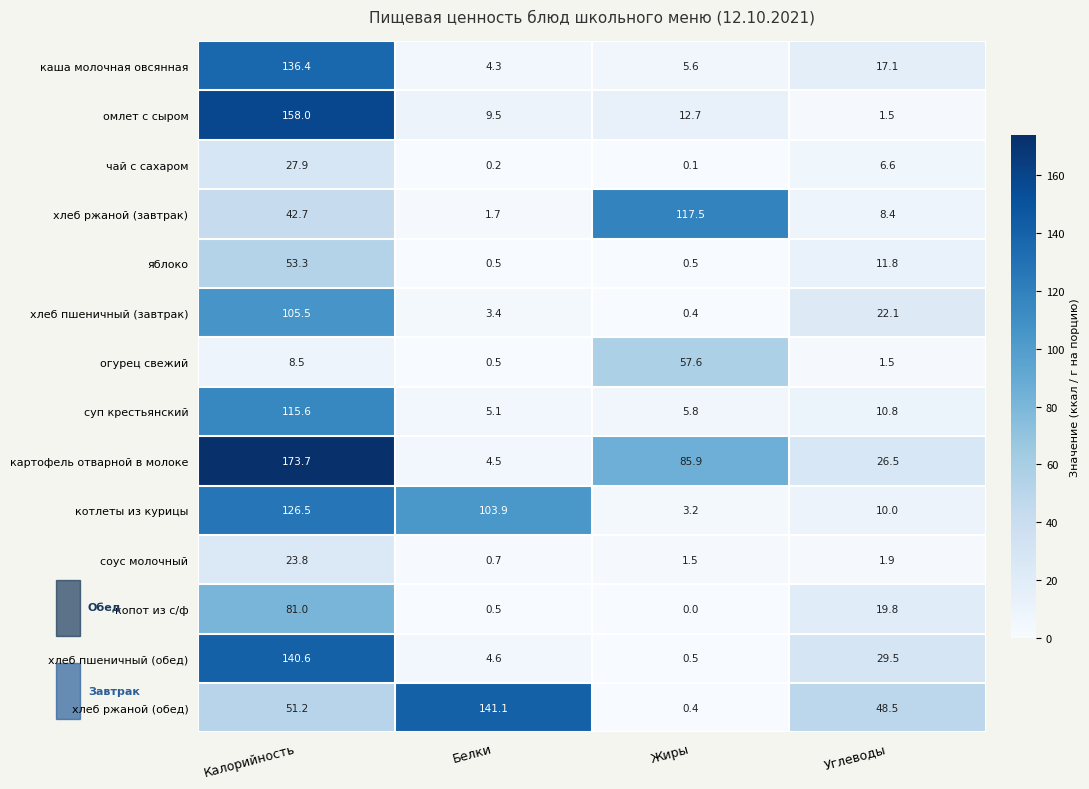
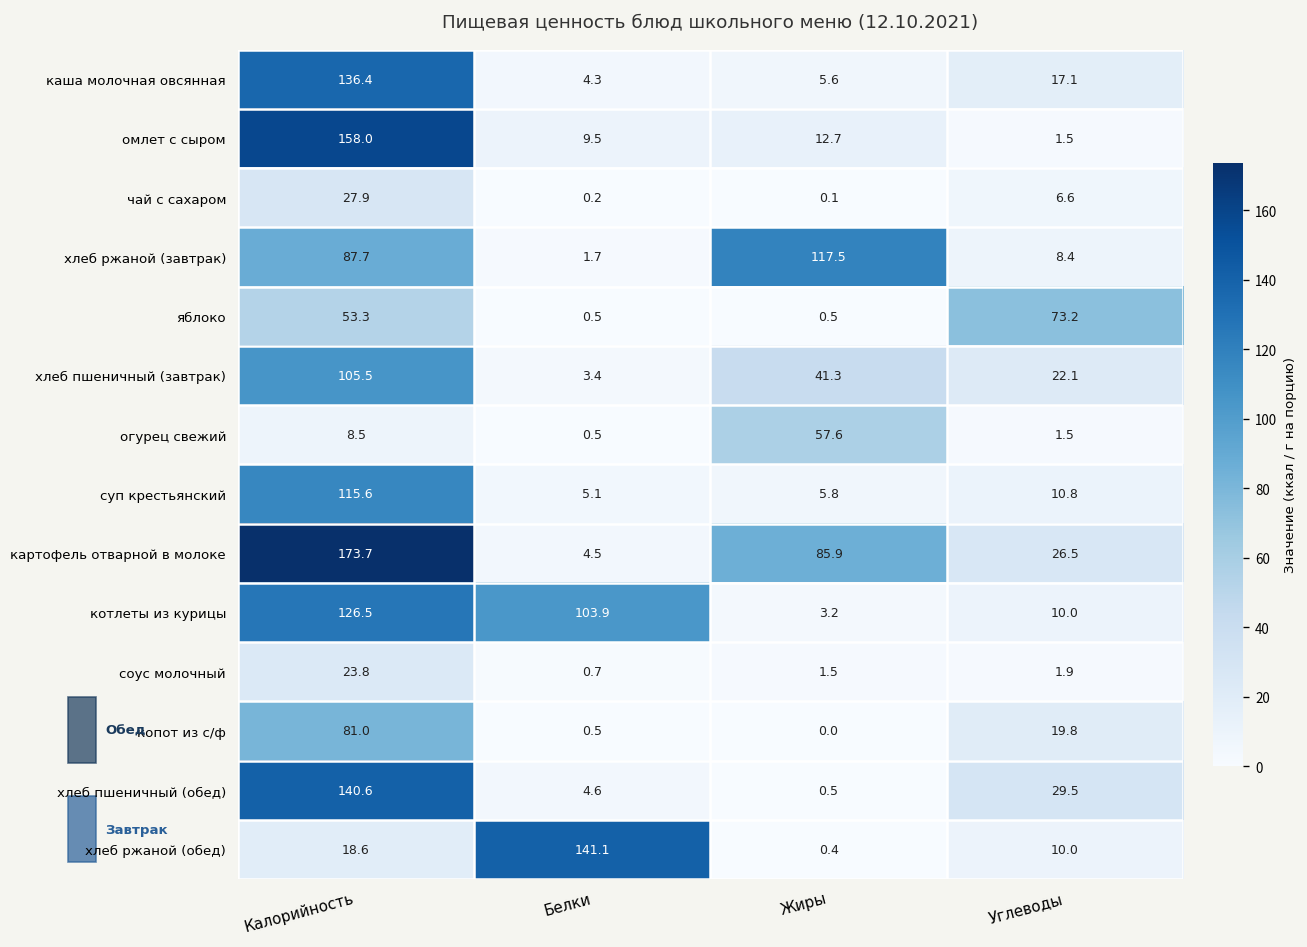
  {
    "каша молочная овсянная": {
      "Калорийность": 136.4,
      "Белки": 4.3,
      "Жиры": 5.6,
      "Углеводы": 17.1
    },
    "омлет с сыром": {
      "Калорийность": 158.0,
      "Белки": 9.5,
      "Жиры": 12.7,
      "Углеводы": 1.5
    },
    "чай с сахаром": {
      "Калорийность": 27.9,
      "Белки": 0.2,
      "Жиры": 0.1,
      "Углеводы": 6.6
    },
    "хлеб ржаной (завтрак)": {
-     "Калорийность": 42.7,
+     "Калорийность": 87.7,
      "Белки": 1.7,
      "Жиры": 117.5,
      "Углеводы": 8.4
    },
    "яблоко": {
      "Калорийность": 53.3,
      "Белки": 0.5,
      "Жиры": 0.5,
-     "Углеводы": 11.8
+     "Углеводы": 73.2
    },
    "хлеб пшеничный (завтрак)": {
      "Калорийность": 105.5,
      "Белки": 3.4,
-     "Жиры": 0.4,
+     "Жиры": 41.3,
      "Углеводы": 22.1
    },
    "огурец свежий": {
      "Калорийность": 8.5,
      "Белки": 0.5,
      "Жиры": 57.6,
      "Углеводы": 1.5
    },
    "суп крестьянский": {
      "Калорийность": 115.6,
      "Белки": 5.1,
      "Жиры": 5.8,
      "Углеводы": 10.8
    },
    "картофель отварной в молоке": {
      "Калорийность": 173.7,
      "Белки": 4.5,
      "Жиры": 85.9,
      "Углеводы": 26.5
    },
    "котлеты из курицы": {
      "Калорийность": 126.5,
      "Белки": 103.9,
      "Жиры": 3.2,
      "Углеводы": 10.0
    },
    "соус молочный": {
      "Калорийность": 23.8,
      "Белки": 0.7,
      "Жиры": 1.5,
      "Углеводы": 1.9
    },
    "копот из с/ф": {
      "Калорийность": 81.0,
      "Белки": 0.5,
      "Жиры": 0.0,
      "Углеводы": 19.8
    },
    "хлеб пшеничный (обед)": {
      "Калорийность": 140.6,
      "Белки": 4.6,
      "Жиры": 0.5,
      "Углеводы": 29.5
    },
    "хлеб ржаной (обед)": {
-     "Калорийность": 51.2,
+     "Калорийность": 18.6,
      "Белки": 141.1,
      "Жиры": 0.4,
-     "Углеводы": 48.5
+     "Углеводы": 10.0
    }
  }
